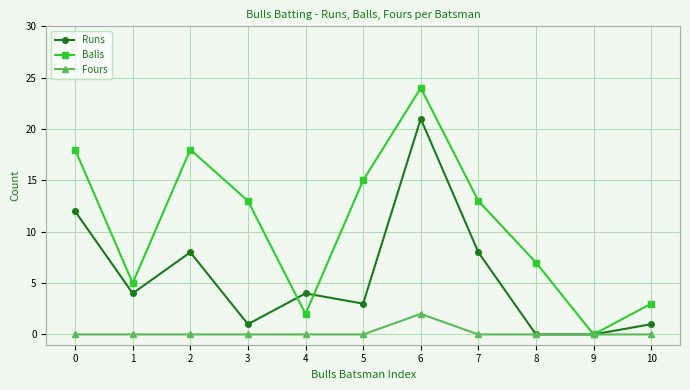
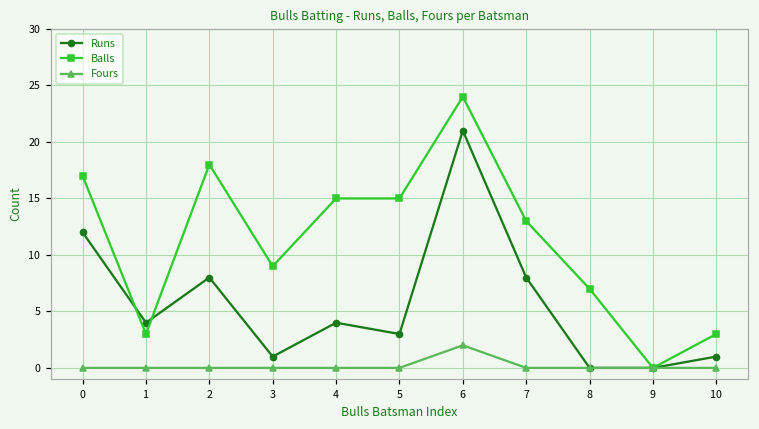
  {
    "Runs": {
      "0": 12,
      "1": 4,
      "2": 8,
      "3": 1,
      "4": 4,
      "5": 3,
      "6": 21,
      "7": 8,
      "10": 1
    },
    "Balls": {
-     "0": 18,
-     "1": 5,
+     "0": 17,
+     "1": 3,
      "2": 18,
-     "3": 13,
-     "4": 2,
+     "3": 9,
+     "4": 15,
      "5": 15,
      "6": 24,
      "7": 13,
      "8": 7,
      "10": 3
    },
    "Fours": {
      "0": 0,
      "1": 0,
      "2": 0,
      "3": 0,
      "4": 0,
      "5": 0,
      "6": 2,
      "7": 0,
      "10": 0
    }
  }
